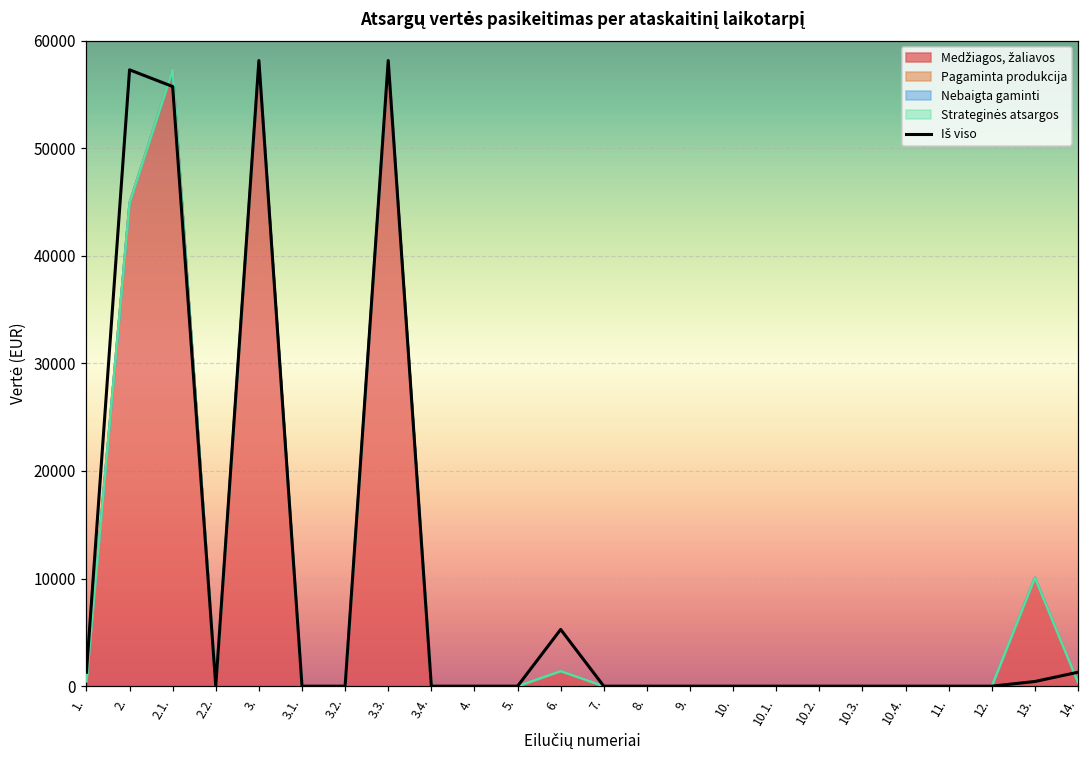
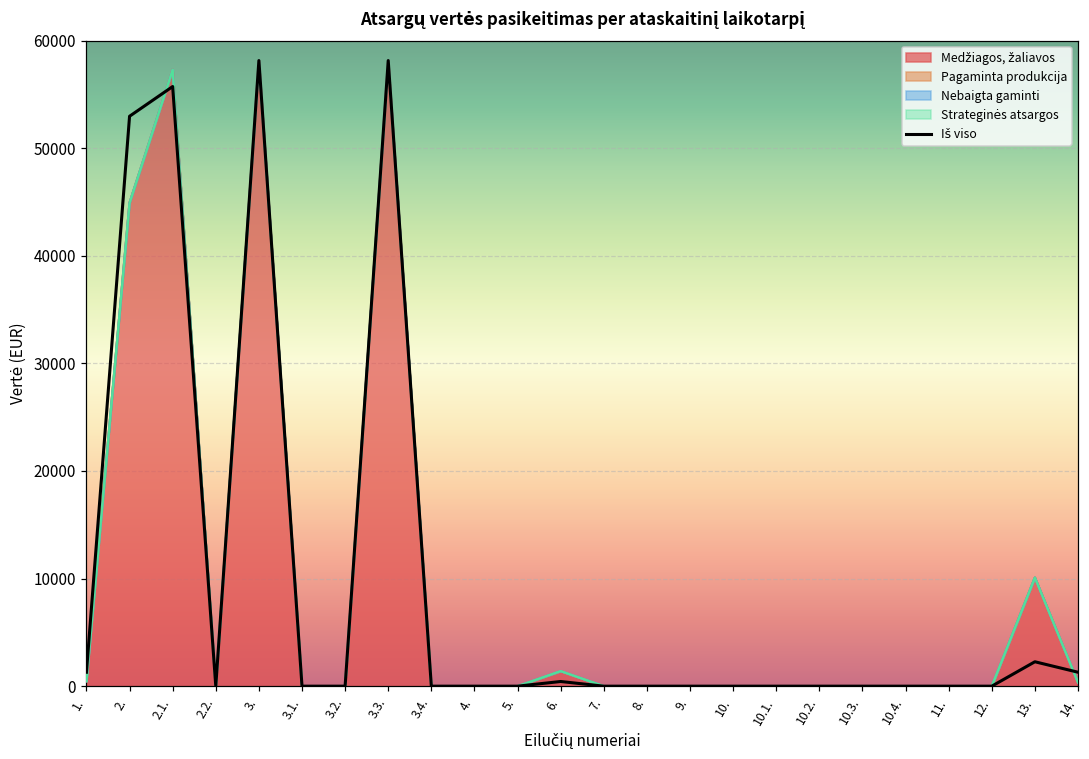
  {
    "Strateginės atsargos": {
      "1.": 0,
      "2.": 45000,
      "2.1.": 57000,
      "6.": 1000,
      "13.": 10000,
      "14.": 0
    },
    "Iš viso": {
      "1.": 1000,
-     "2.": 57000,
+     "2.": 53000,
      "2.1.": 56000,
-     "6.": 5000,
-     "13.": 0,
+     "6.": 0,
+     "13.": 2000,
      "14.": 1000
    }
  }
